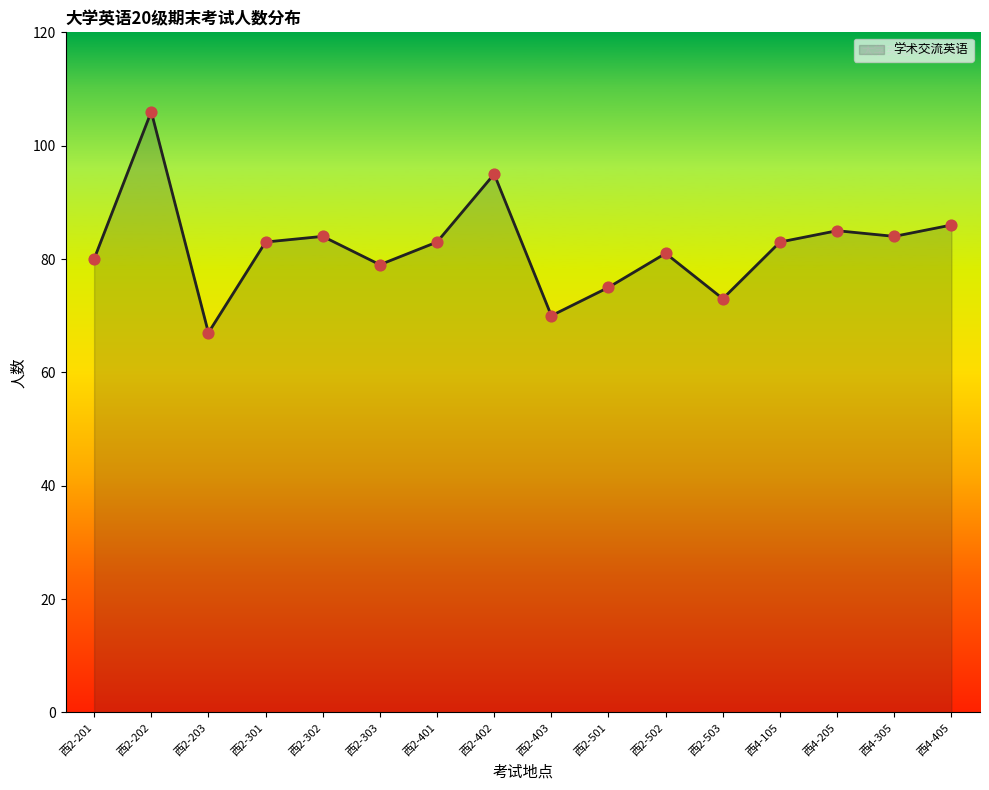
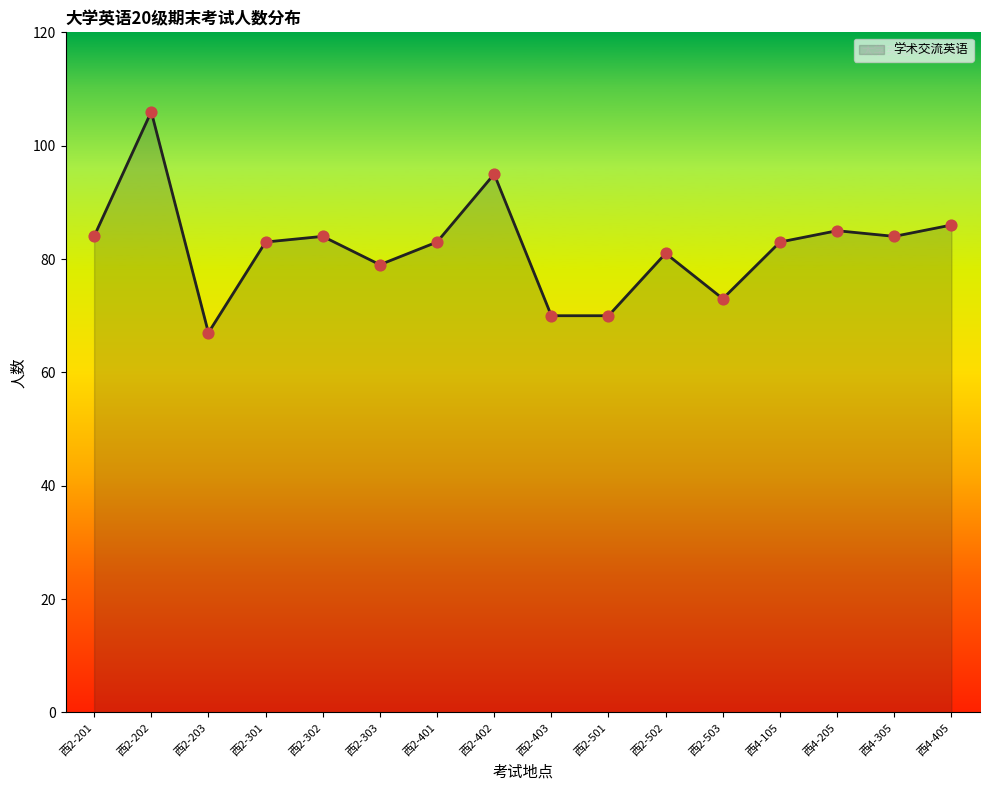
  {
-   "西2-201": 80,
+   "西2-201": 84,
    "西2-202": 106,
    "西2-203": 67,
    "西2-301": 83,
    "西2-302": 84,
    "西2-303": 79,
    "西2-401": 83,
    "西2-402": 95,
    "西2-403": 70,
-   "西2-501": 75,
+   "西2-501": 70,
    "西2-502": 81,
    "西2-503": 73,
    "西4-105": 83,
    "西4-205": 85,
    "西4-305": 84,
    "西4-405": 86
  }
